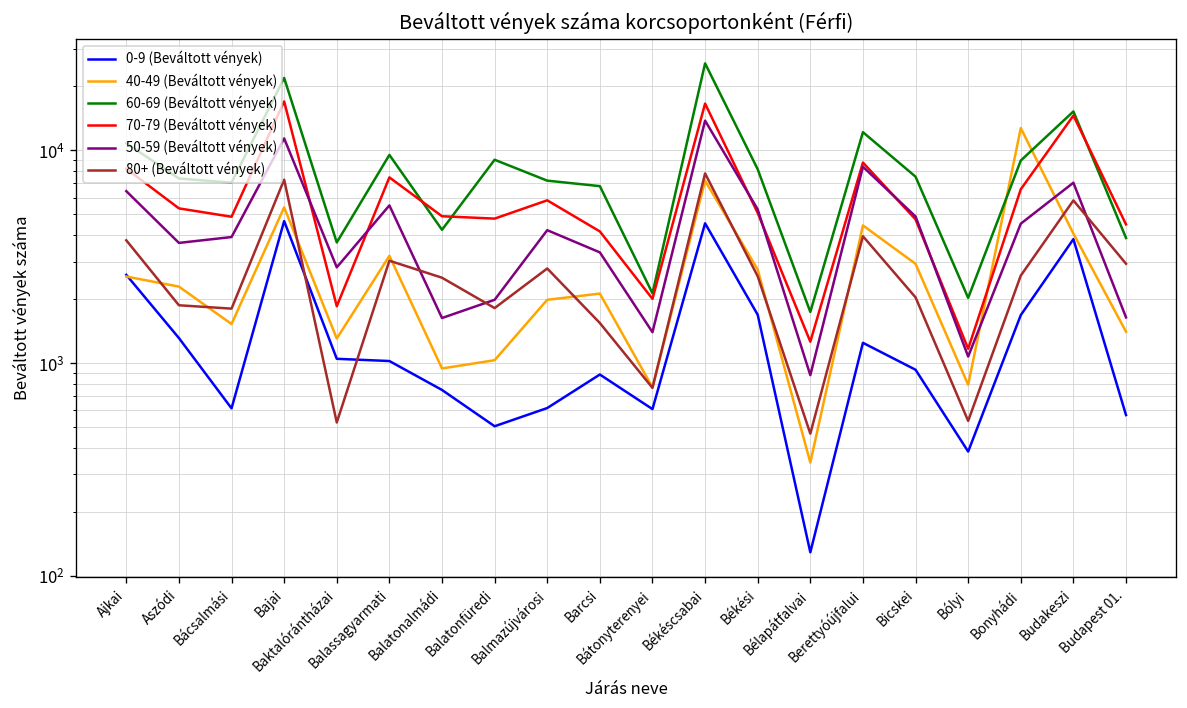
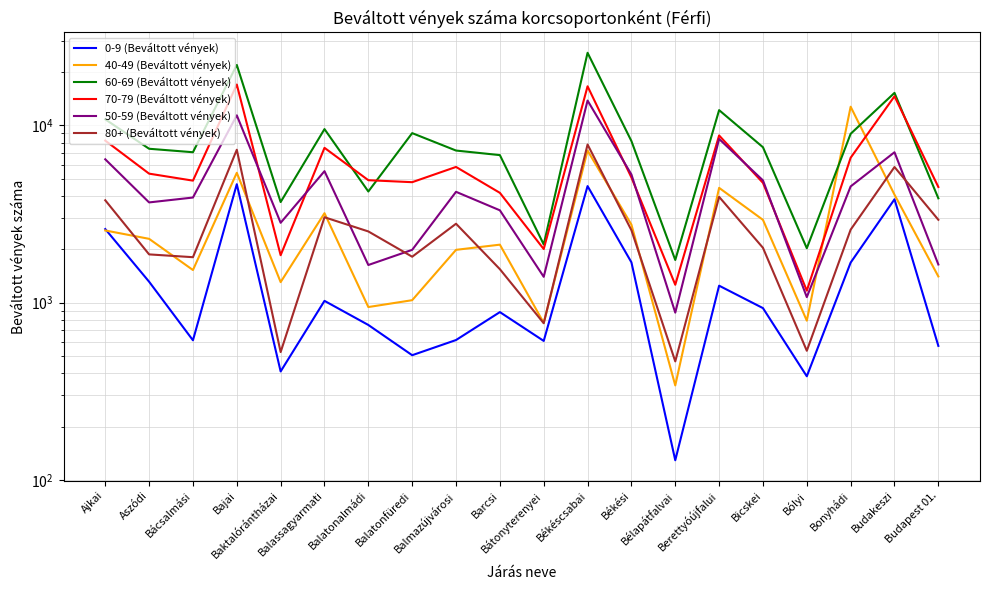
  {
    "0-9 (Beváltott vények)": {
      "Aszódi": 1300,
      "Bácsalmási": 610,
      "Bajai": 4700,
-     "Baktalórántházai": 1000,
+     "Baktalórántházai": 410,
      "Balassagyarmati": 1000,
      "Balatonalmádi": 750,
      "Balatonfüredi": 510,
      "Balmazújvárosi": 620,
      "Barcsi": 900,
      "Bátonyterenyei": 610,
      "Békéscsabai": 4500,
      "Békési": 1700,
      "Bélapátfalvai": 130,
      "Berettyóújfalui": 1200,
      "Bicskei": 900,
      "Bólyi": 380,
      "Bonyhádi": 1700,
      "Budakeszi": 3800,
      "Budapest 01.": 570
    },
    "40-49 (Beváltott vények)": {
      "Aszódi": 2300,
      "Bácsalmási": 1500,
      "Bajai": 5400,
      "Baktalórántházai": 1300,
      "Balassagyarmati": 3200,
      "Balatonalmádi": 900,
      "Balatonfüredi": 1000,
      "Balmazújvárosi": 2000,
      "Barcsi": 2100,
      "Békéscsabai": 7200,
      "Békési": 2800,
      "Bélapátfalvai": 340,
      "Berettyóújfalui": 4400,
      "Bicskei": 2900,
      "Bólyi": 800,
      "Bonyhádi": 13000,
      "Budakeszi": 4100,
      "Budapest 01.": 1400
    },
    "60-69 (Beváltott vények)": {
      "Aszódi": 7400,
      "Bácsalmási": 7100,
      "Bajai": 22000,
      "Baktalórántházai": 3700,
      "Balassagyarmati": 10000,
      "Balatonalmádi": 4200,
      "Balatonfüredi": 9000,
      "Balmazújvárosi": 7200,
      "Barcsi": 6800,
      "Bátonyterenyei": 2100,
      "Békéscsabai": 26000,
      "Békési": 8000,
      "Bélapátfalvai": 1700,
      "Berettyóújfalui": 12000,
      "Bicskei": 7500,
      "Bólyi": 2000,
      "Bonyhádi": 9000,
      "Budakeszi": 15000,
      "Budapest 01.": 3900
    },
    "70-79 (Beváltott vények)": {
      "Aszódi": 5300,
      "Bácsalmási": 4900,
      "Bajai": 17000,
      "Baktalórántházai": 1900,
      "Balassagyarmati": 7500,
      "Balatonalmádi": 4900,
      "Balatonfüredi": 4800,
      "Balmazújvárosi": 5800,
      "Barcsi": 4200,
      "Bátonyterenyei": 2000,
      "Békéscsabai": 17000,
      "Békési": 5100,
      "Bélapátfalvai": 1300,
      "Berettyóújfalui": 9000,
      "Bólyi": 1200,
      "Bonyhádi": 6600,
      "Budakeszi": 15000,
      "Budapest 01.": 4500
    },
    "50-59 (Beváltott vények)": {
      "Ajkai": 6400,
      "Aszódi": 3700,
      "Bácsalmási": 3900,
      "Bajai": 11000,
      "Baktalórántházai": 2800,
      "Balassagyarmati": 5500,
      "Balatonalmádi": 1600,
      "Balatonfüredi": 2000,
      "Balmazújvárosi": 4200,
      "Barcsi": 3300,
      "Bátonyterenyei": 1400,
      "Békéscsabai": 14000,
      "Békési": 5300,
      "Bélapátfalvai": 900,
      "Berettyóújfalui": 8000,
      "Bólyi": 1100,
      "Bonyhádi": 4500,
      "Budakeszi": 7100,
      "Budapest 01.": 1600
    },
    "80+ (Beváltott vények)": {
      "Ajkai": 3800,
      "Aszódi": 1900,
      "Bácsalmási": 1800,
      "Bajai": 7300,
      "Baktalórántházai": 530,
      "Balassagyarmati": 3000,
      "Balatonalmádi": 2500,
      "Balatonfüredi": 1800,
      "Balmazújvárosi": 2800,
      "Barcsi": 1500,
      "Békéscsabai": 8000,
      "Békési": 2600,
      "Bélapátfalvai": 470,
      "Berettyóújfalui": 4000,
      "Bicskei": 2000,
      "Bólyi": 540,
      "Bonyhádi": 2600,
      "Budakeszi": 5800,
      "Budapest 01.": 2900
    }
  }
